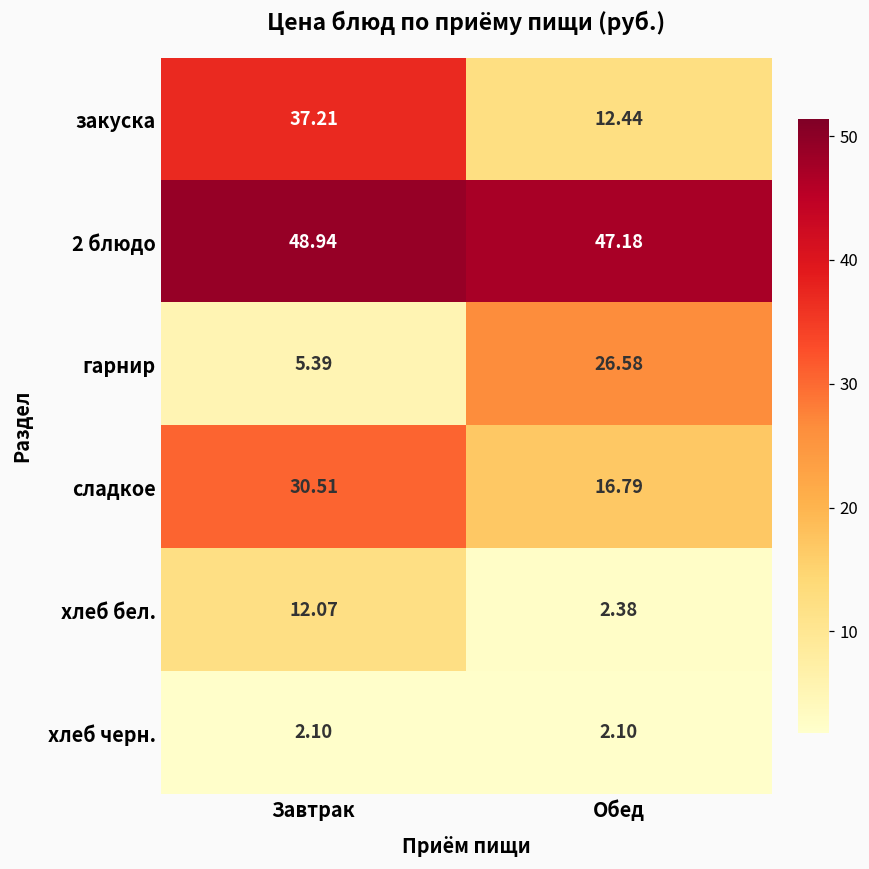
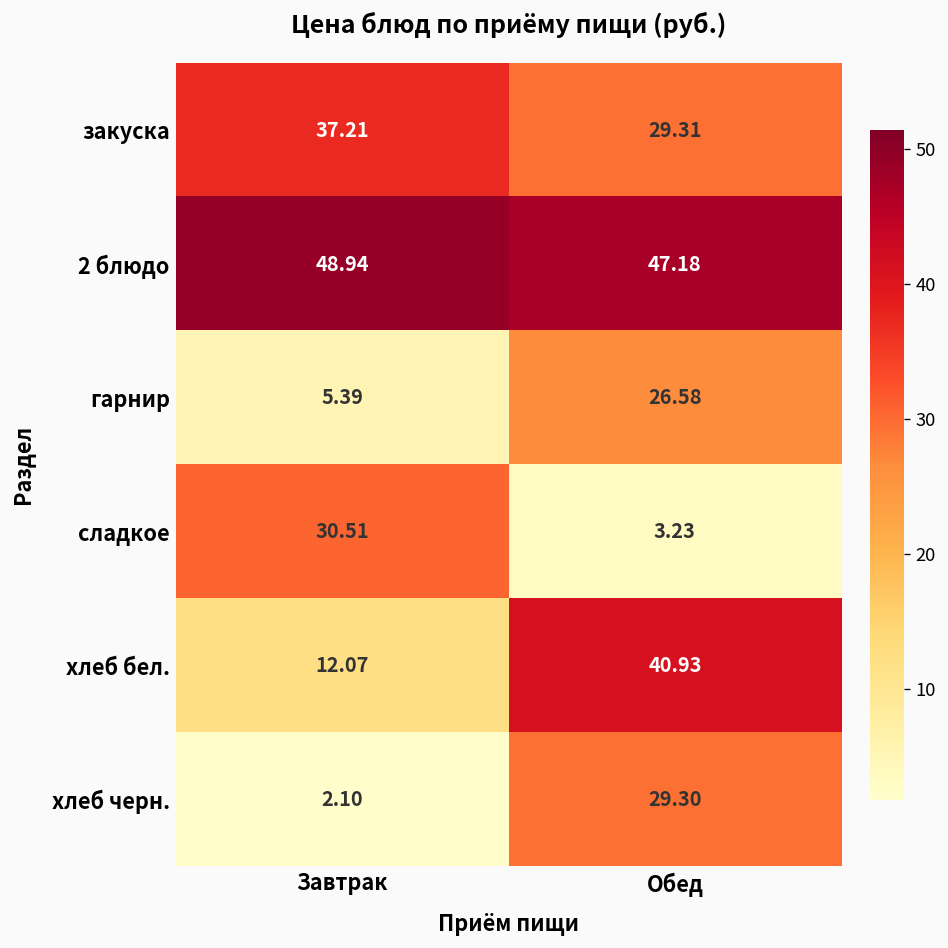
  {
    "закуска": {
      "Завтрак": 37.21,
-     "Обед": 12.44
+     "Обед": 29.31
    },
    "2 блюдо": {
      "Завтрак": 48.94,
      "Обед": 47.18
    },
    "гарнир": {
      "Завтрак": 5.39,
      "Обед": 26.58
    },
    "сладкое": {
      "Завтрак": 30.51,
-     "Обед": 16.79
+     "Обед": 3.23
    },
    "хлеб бел.": {
      "Завтрак": 12.07,
-     "Обед": 2.38
+     "Обед": 40.93
    },
    "хлеб черн.": {
      "Завтрак": 2.10,
-     "Обед": 2.10
+     "Обед": 29.30
    }
  }
